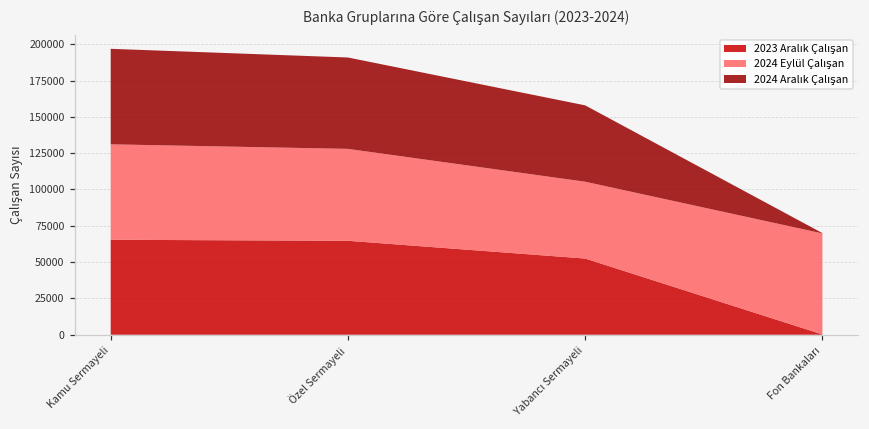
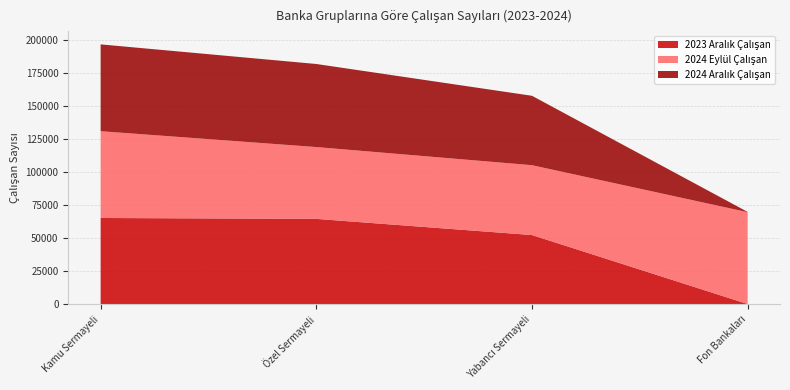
  {
    "2024 Eylül Çalışan": {
      "Kamu Sermayeli": 66000,
-     "Özel Sermayeli": 63000,
+     "Özel Sermayeli": 54000,
      "Yabancı Sermayeli": 53000
    }
  }
